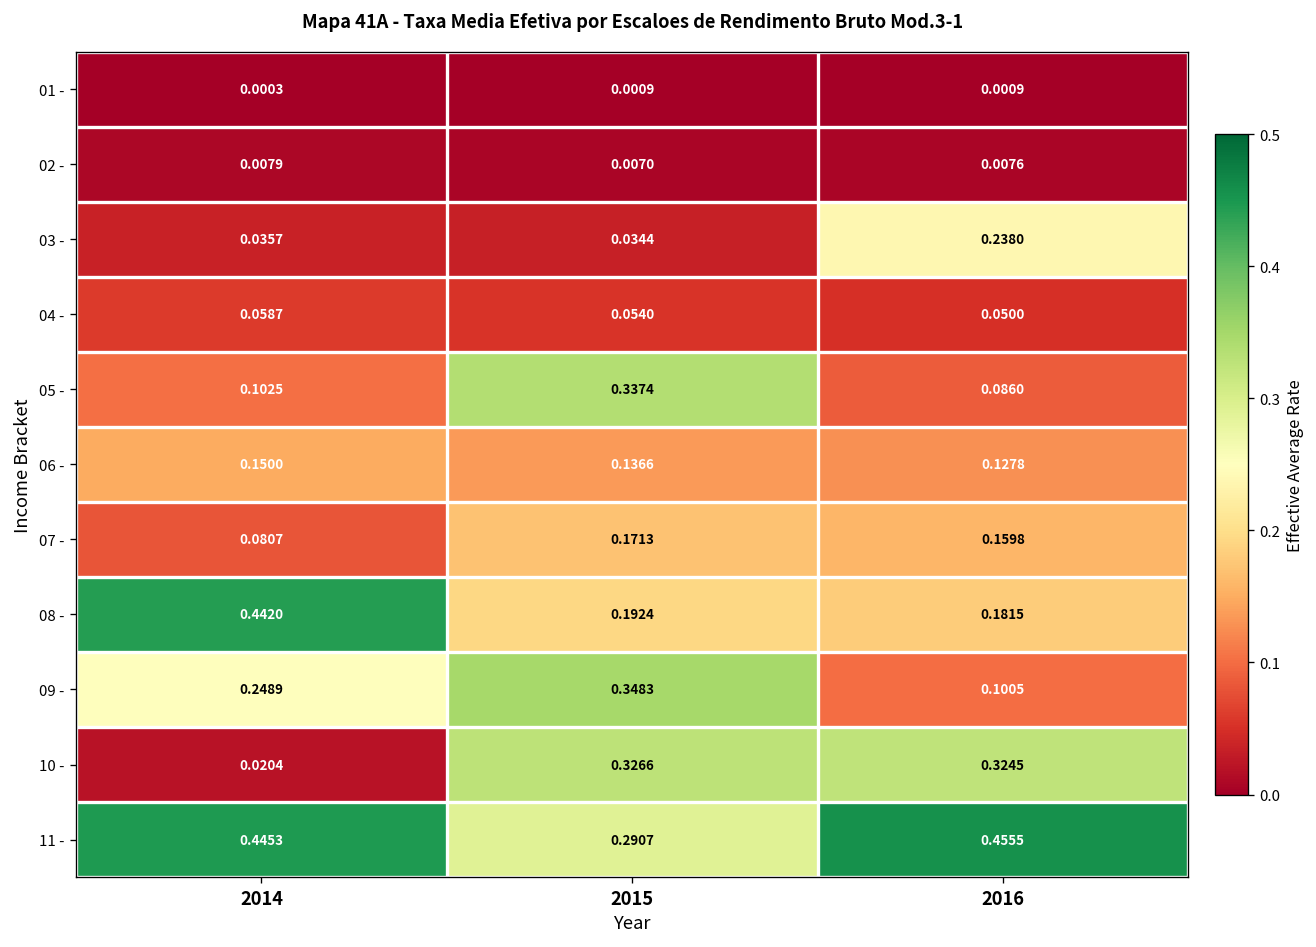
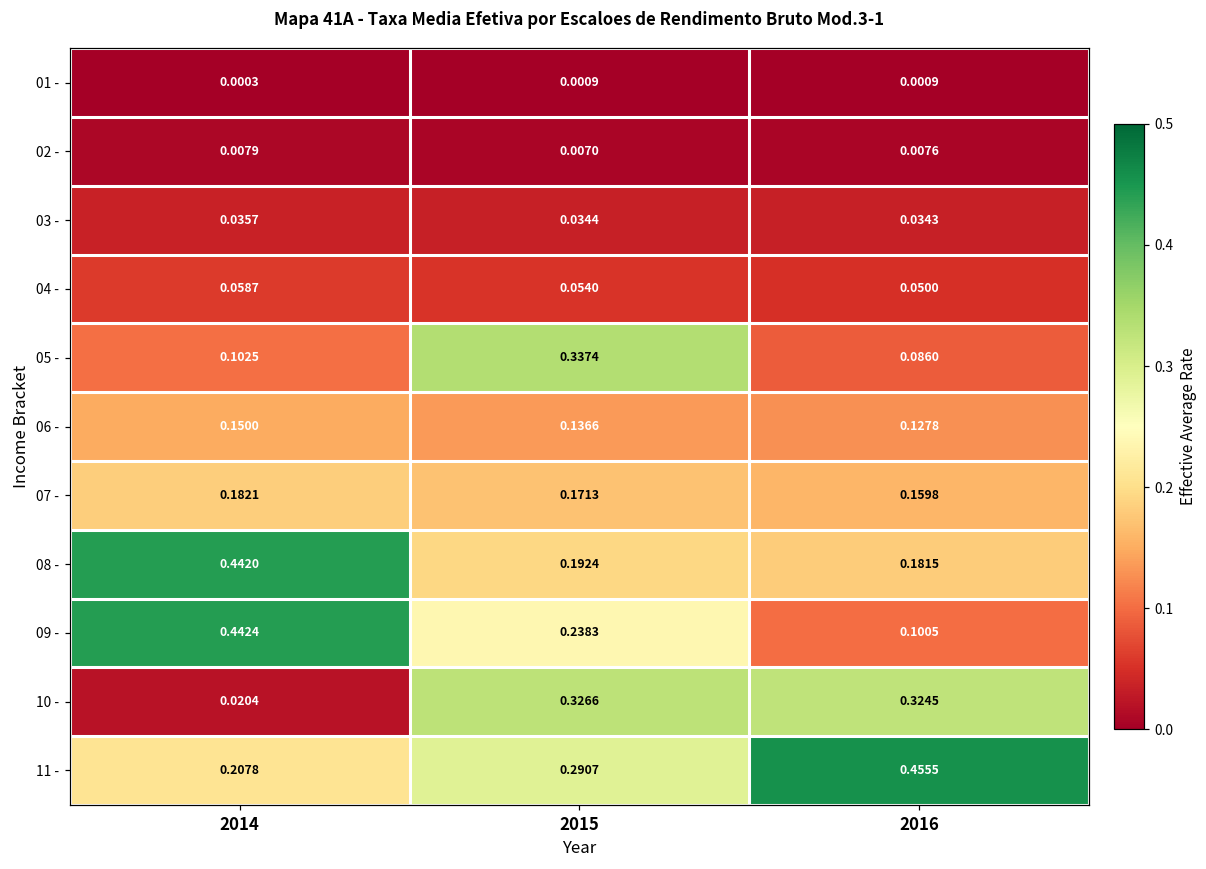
  {
    "01 -": {
      "2014": 0.0003,
      "2015": 0.0009,
      "2016": 0.0009
    },
    "02 -": {
      "2014": 0.0079,
      "2015": 0.0070,
      "2016": 0.0076
    },
    "03 -": {
      "2014": 0.0357,
      "2015": 0.0344,
-     "2016": 0.2380
+     "2016": 0.0343
    },
    "04 -": {
      "2014": 0.0587,
      "2015": 0.0540,
      "2016": 0.0500
    },
    "05 -": {
      "2014": 0.1025,
      "2015": 0.3374,
      "2016": 0.0860
    },
    "06 -": {
      "2014": 0.1500,
      "2015": 0.1366,
      "2016": 0.1278
    },
    "07 -": {
-     "2014": 0.0807,
+     "2014": 0.1821,
      "2015": 0.1713,
      "2016": 0.1598
    },
    "08 -": {
      "2014": 0.4420,
      "2015": 0.1924,
      "2016": 0.1815
    },
    "09 -": {
-     "2014": 0.2489,
-     "2015": 0.3483,
+     "2014": 0.4424,
+     "2015": 0.2383,
      "2016": 0.1005
    },
    "10 -": {
      "2014": 0.0204,
      "2015": 0.3266,
      "2016": 0.3245
    },
    "11 -": {
-     "2014": 0.4453,
+     "2014": 0.2078,
      "2015": 0.2907,
      "2016": 0.4555
    }
  }
